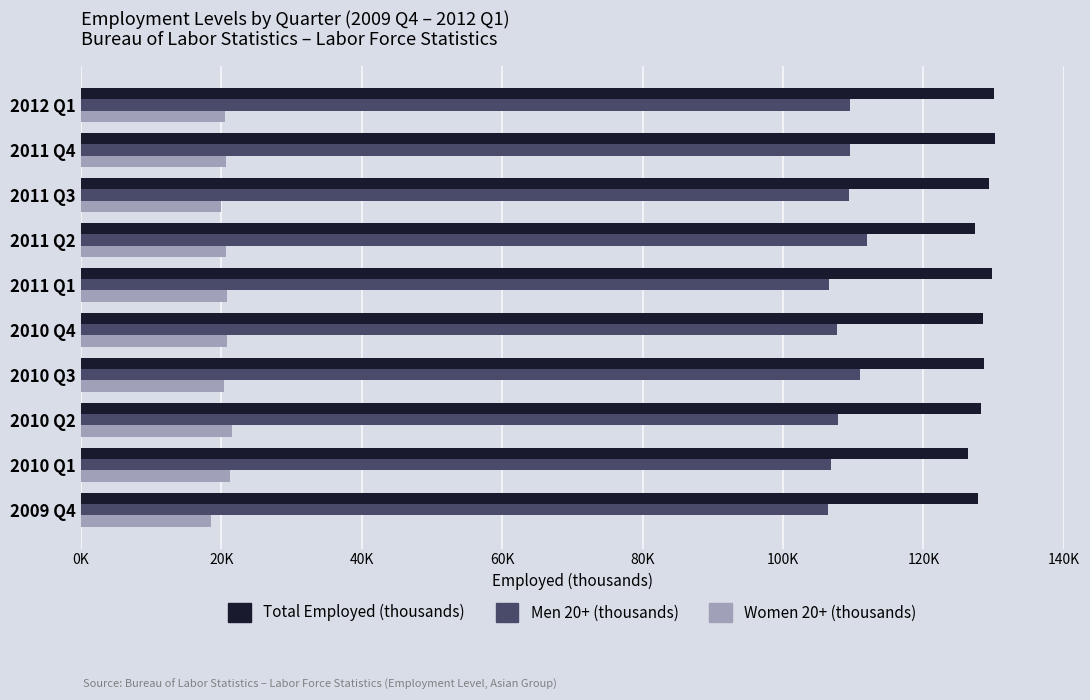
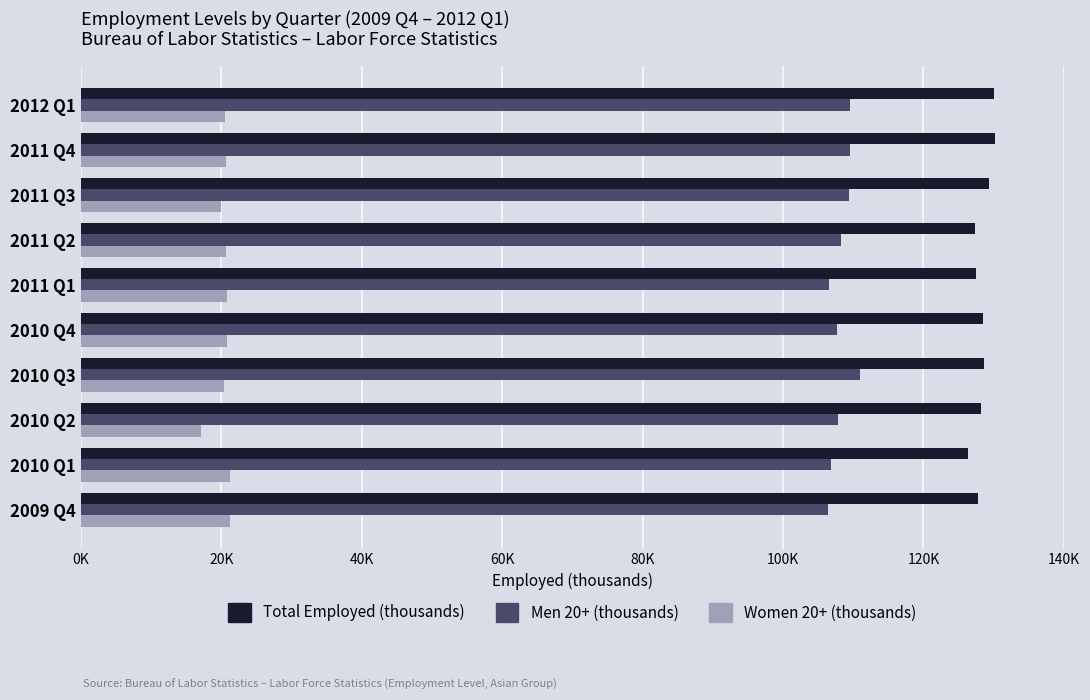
  {
    "Total Employed (thousands)": {
      "2012 Q1": 130000,
      "2011 Q4": 130000,
      "2011 Q3": 129000,
      "2011 Q2": 127000,
-     "2011 Q1": 130000,
+     "2011 Q1": 127000,
      "2010 Q4": 128000,
      "2010 Q3": 129000,
      "2010 Q2": 128000,
      "2010 Q1": 126000,
      "2009 Q4": 128000
    },
    "Men 20+ (thousands)": {
      "2012 Q1": 109000,
      "2011 Q4": 110000,
      "2011 Q3": 109000,
-     "2011 Q2": 112000,
+     "2011 Q2": 108000,
      "2011 Q1": 107000,
      "2010 Q4": 108000,
      "2010 Q3": 111000,
      "2010 Q2": 108000,
      "2010 Q1": 107000,
      "2009 Q4": 106000
    },
    "Women 20+ (thousands)": {
      "2012 Q1": 21000,
      "2011 Q4": 21000,
      "2011 Q3": 20000,
      "2011 Q2": 21000,
      "2011 Q1": 21000,
      "2010 Q4": 21000,
      "2010 Q3": 20000,
-     "2010 Q2": 22000,
+     "2010 Q2": 17000,
      "2010 Q1": 21000,
-     "2009 Q4": 18000
+     "2009 Q4": 21000
    }
  }
